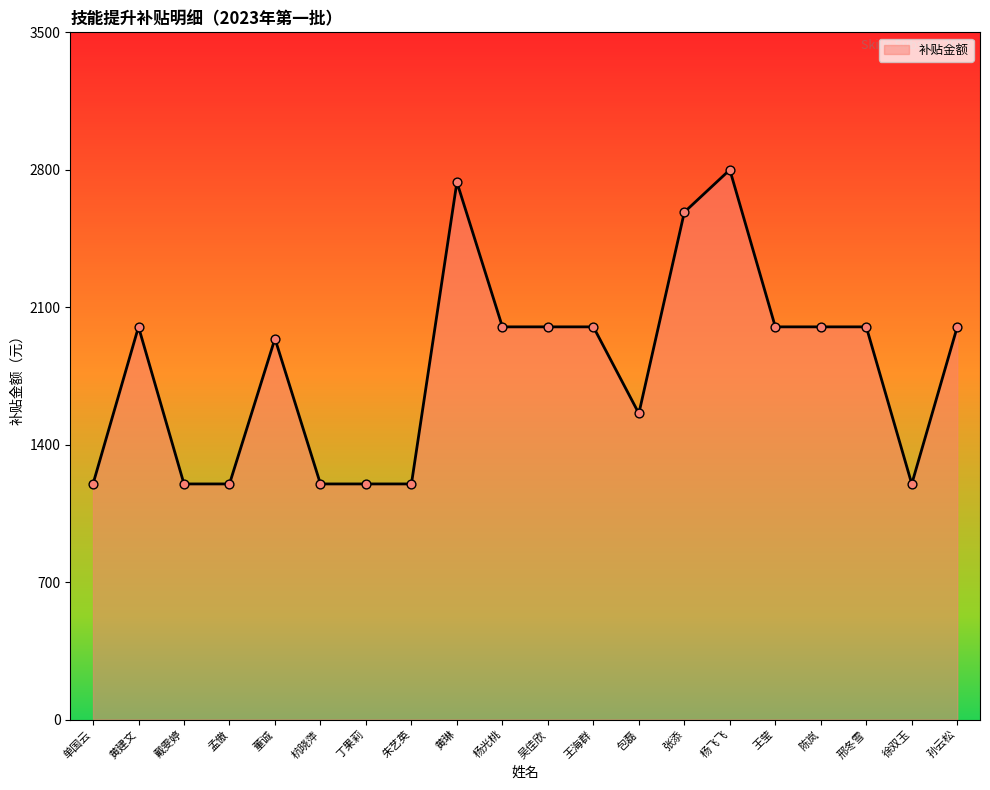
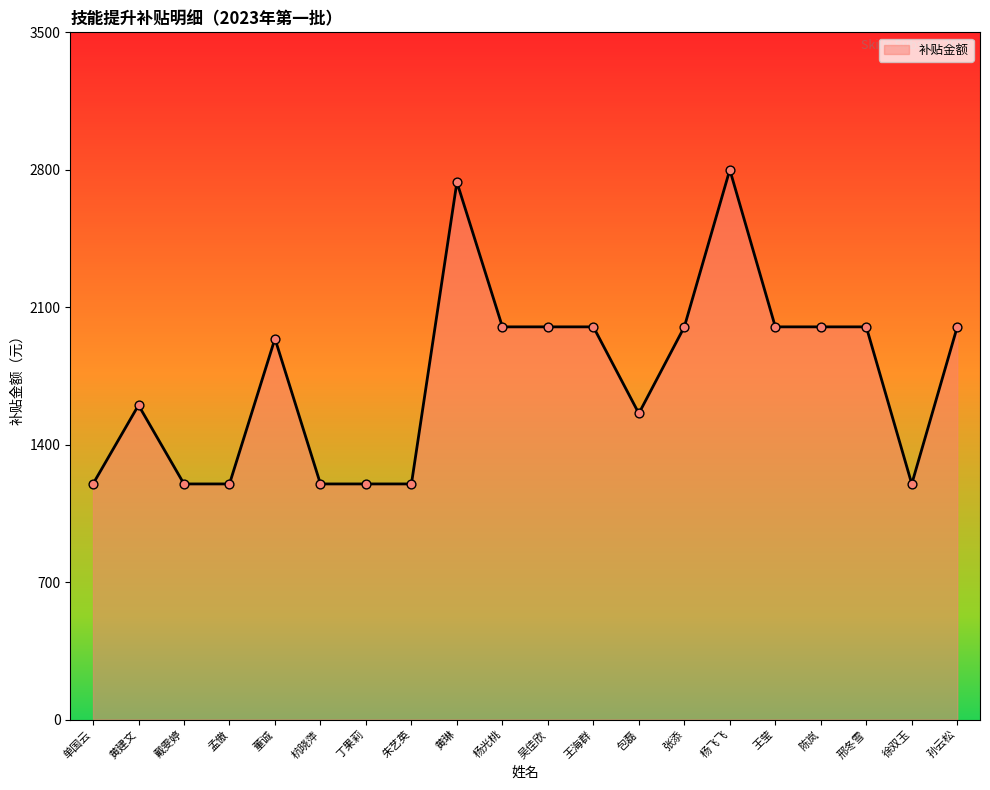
  {
    "单国云": 1200,
-   "黄建文": 2000,
+   "黄建文": 1600,
    "戴雯婷": 1200,
    "孟傲": 1200,
    "董诚": 1940,
    "杭晓萍": 1200,
    "丁果莉": 1200,
    "朱艺英": 1200,
    "黄琳": 2740,
    "杨光桃": 2000,
    "吴佳欣": 2000,
    "王海群": 2000,
    "包磊": 1560,
-   "张添": 2580,
+   "张添": 2000,
    "杨飞飞": 2800,
    "王莹": 2000,
    "陈岚": 2000,
    "邢冬雪": 2000,
    "徐双玉": 1200,
    "孙云松": 2000
  }
